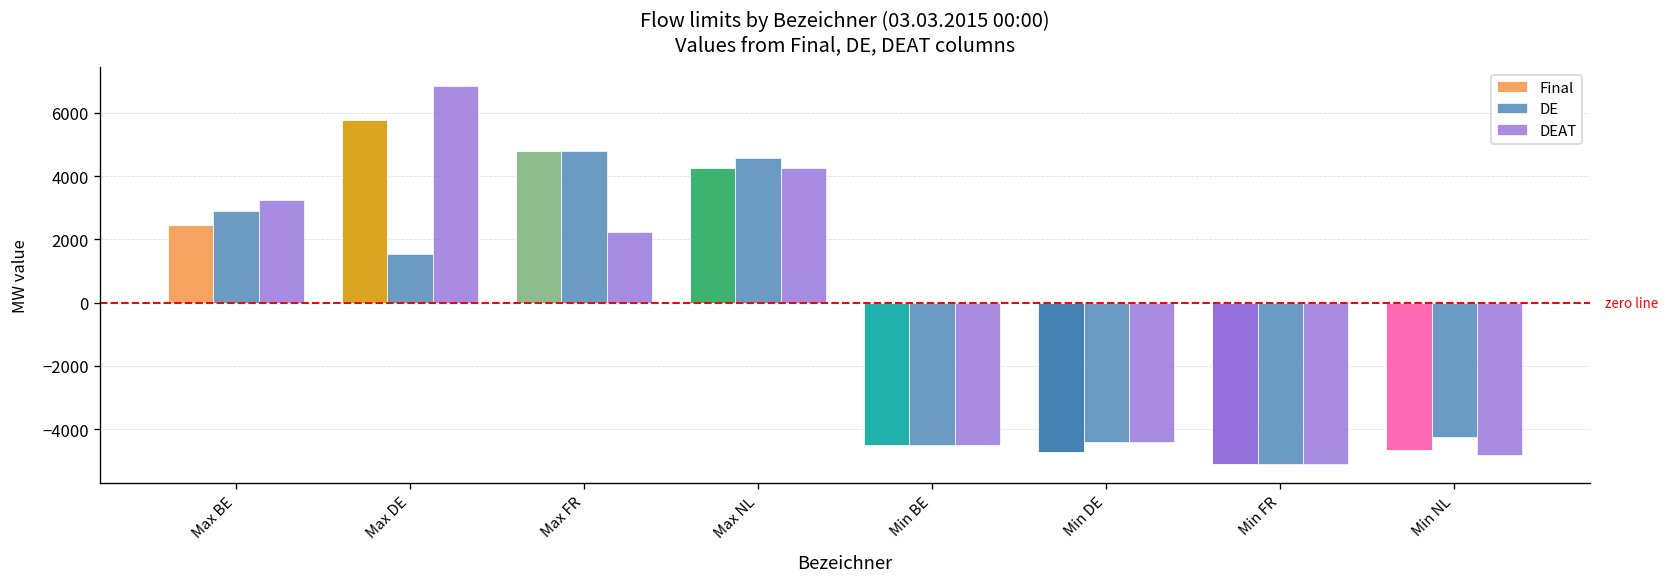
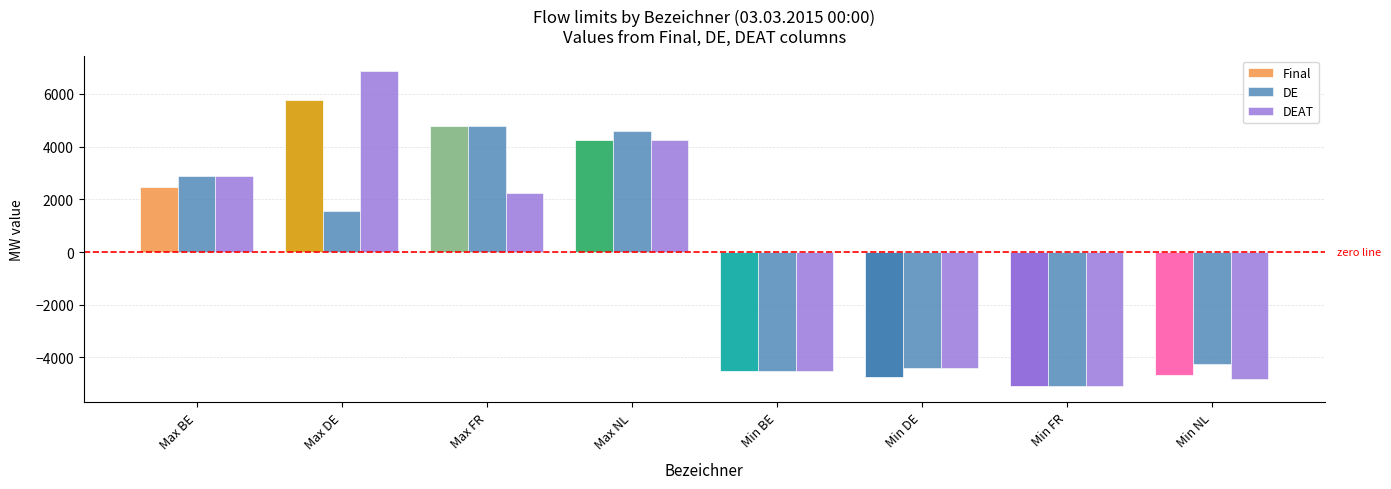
  {
    "Final": {
      "Max BE": 2500,
      "Max DE": 5800,
      "Max FR": 4800,
      "Max NL": 4300,
      "Min BE": -4500,
      "Min DE": -4700,
      "Min FR": -5100,
      "Min NL": -4700
    },
    "DE": {
      "Max BE": 2900,
      "Max DE": 1500,
      "Max FR": 4800,
      "Max NL": 4600,
      "Min BE": -4500,
      "Min DE": -4400,
      "Min FR": -5100,
      "Min NL": -4300
    },
    "DEAT": {
-     "Max BE": 3300,
+     "Max BE": 2900,
      "Max DE": 6900,
      "Max FR": 2200,
      "Max NL": 4300,
      "Min BE": -4500,
      "Min DE": -4400,
      "Min FR": -5100,
      "Min NL": -4800
    }
  }
